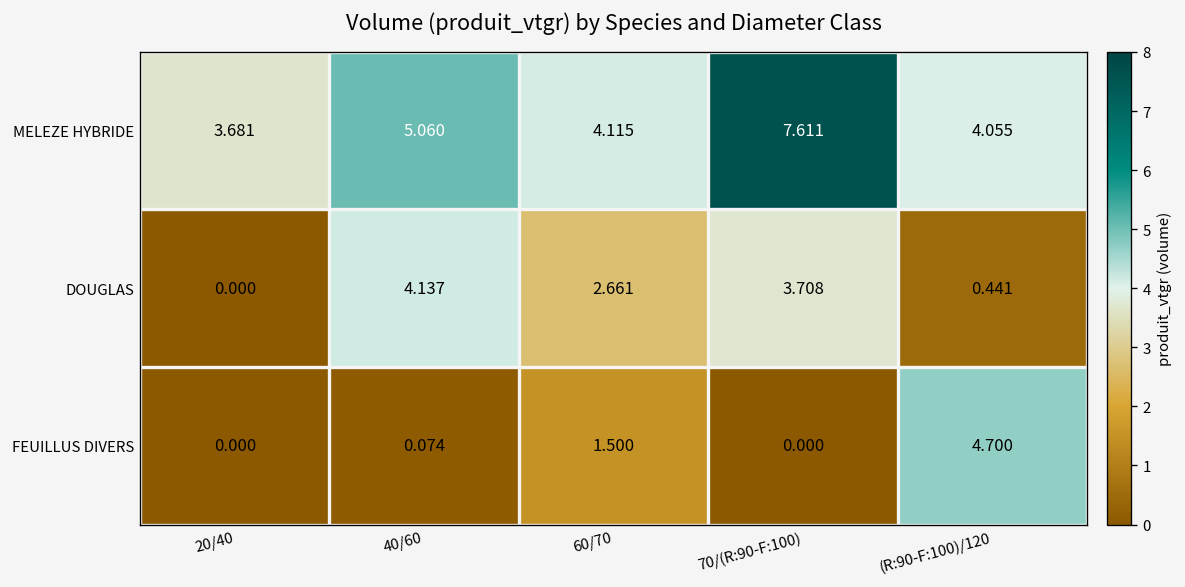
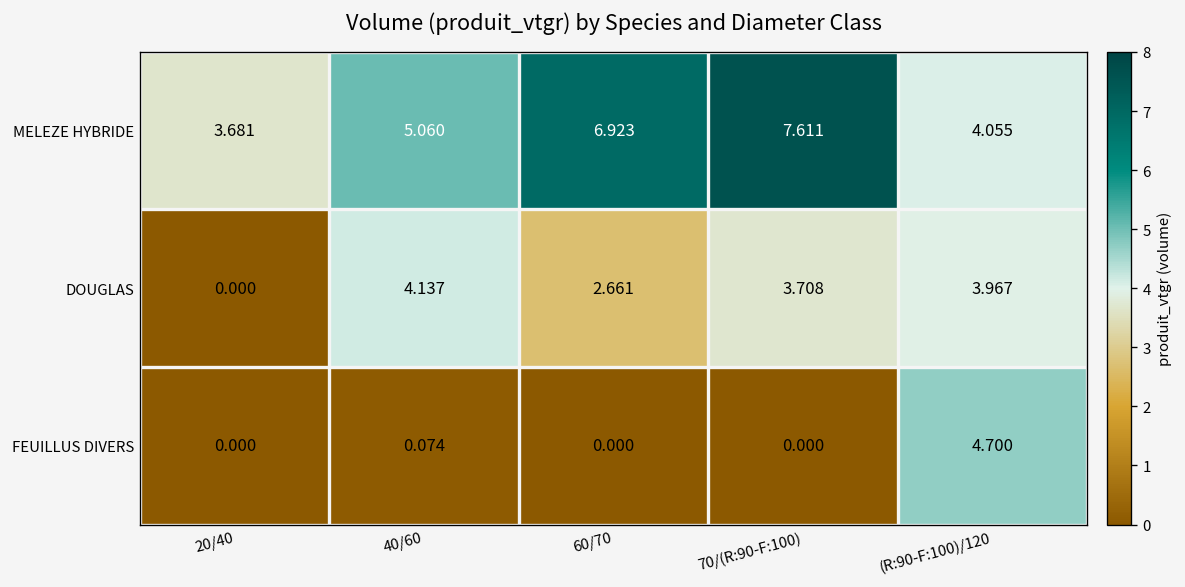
  {
    "MELEZE HYBRIDE": {
      "20/40": 3.681,
      "40/60": 5.060,
-     "60/70": 4.115,
+     "60/70": 6.923,
      "70/(R:90-F:100)": 7.611,
      "(R:90-F:100)/120": 4.055
    },
    "DOUGLAS": {
      "20/40": 0.000,
      "40/60": 4.137,
      "60/70": 2.661,
      "70/(R:90-F:100)": 3.708,
-     "(R:90-F:100)/120": 0.441
+     "(R:90-F:100)/120": 3.967
    },
    "FEUILLUS DIVERS": {
      "20/40": 0.000,
      "40/60": 0.074,
-     "60/70": 1.500,
+     "60/70": 0.000,
      "70/(R:90-F:100)": 0.000,
      "(R:90-F:100)/120": 4.700
    }
  }
